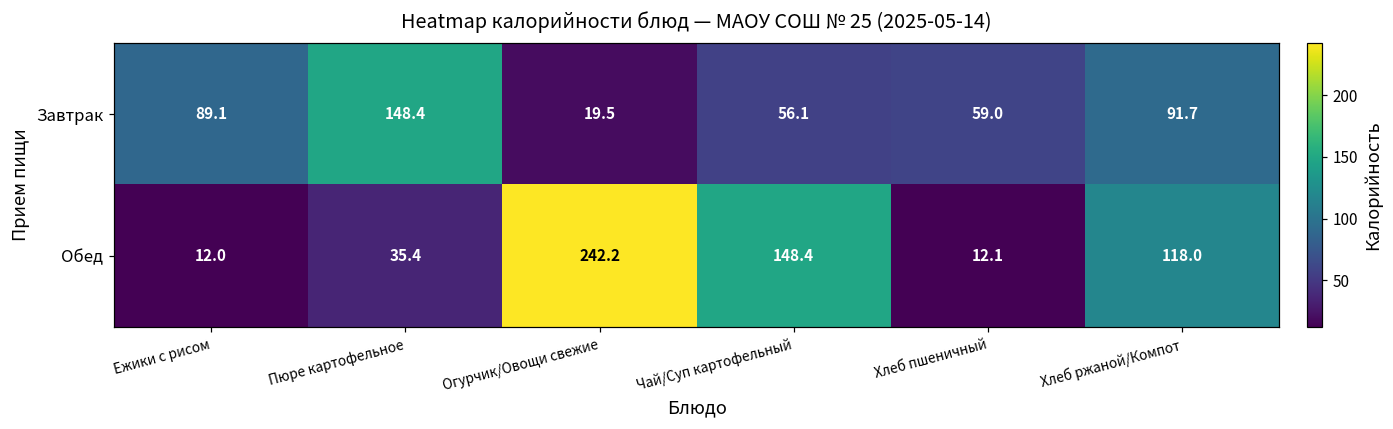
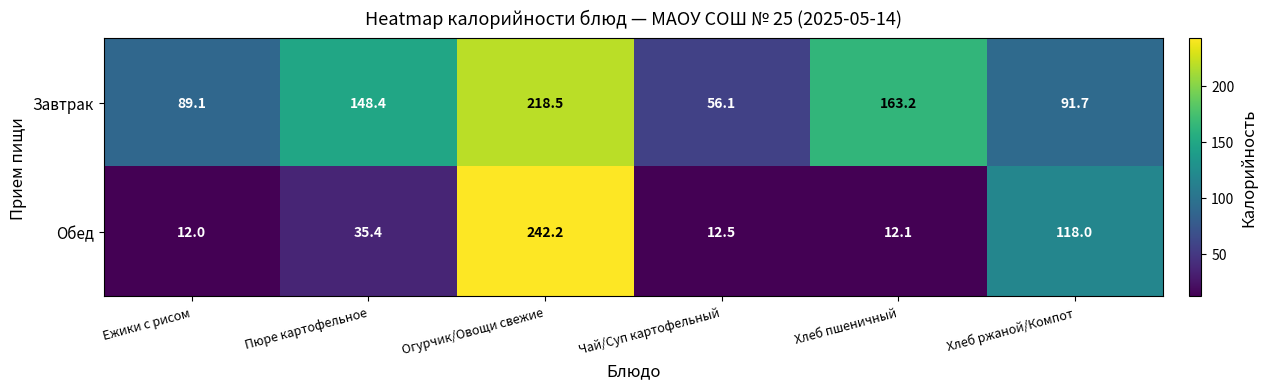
  {
    "Завтрак": {
      "Ежики с рисом": 89.1,
      "Пюре картофельное": 148.4,
-     "Огурчик/Овощи свежие": 19.5,
+     "Огурчик/Овощи свежие": 218.5,
      "Чай/Суп картофельный": 56.1,
-     "Хлеб пшеничный": 59.0,
+     "Хлеб пшеничный": 163.2,
      "Хлеб ржаной/Компот": 91.7
    },
    "Обед": {
      "Ежики с рисом": 12.0,
      "Пюре картофельное": 35.4,
      "Огурчик/Овощи свежие": 242.2,
-     "Чай/Суп картофельный": 148.4,
+     "Чай/Суп картофельный": 12.5,
      "Хлеб пшеничный": 12.1,
      "Хлеб ржаной/Компот": 118.0
    }
  }
